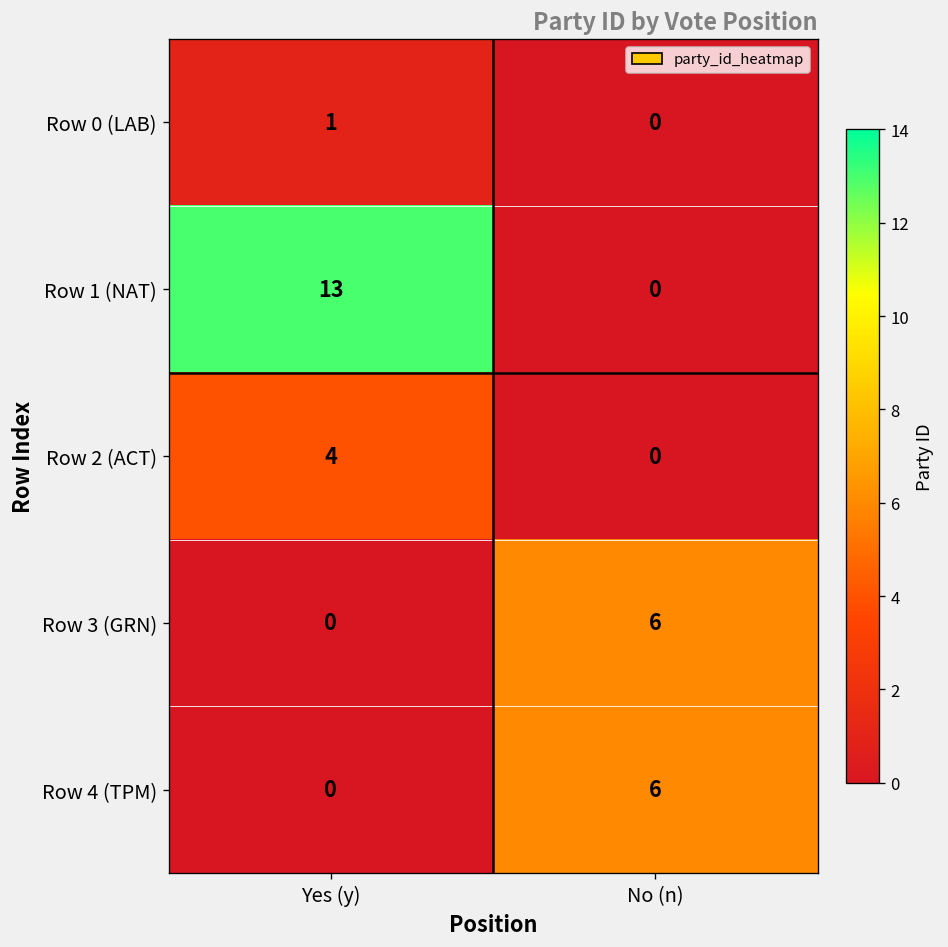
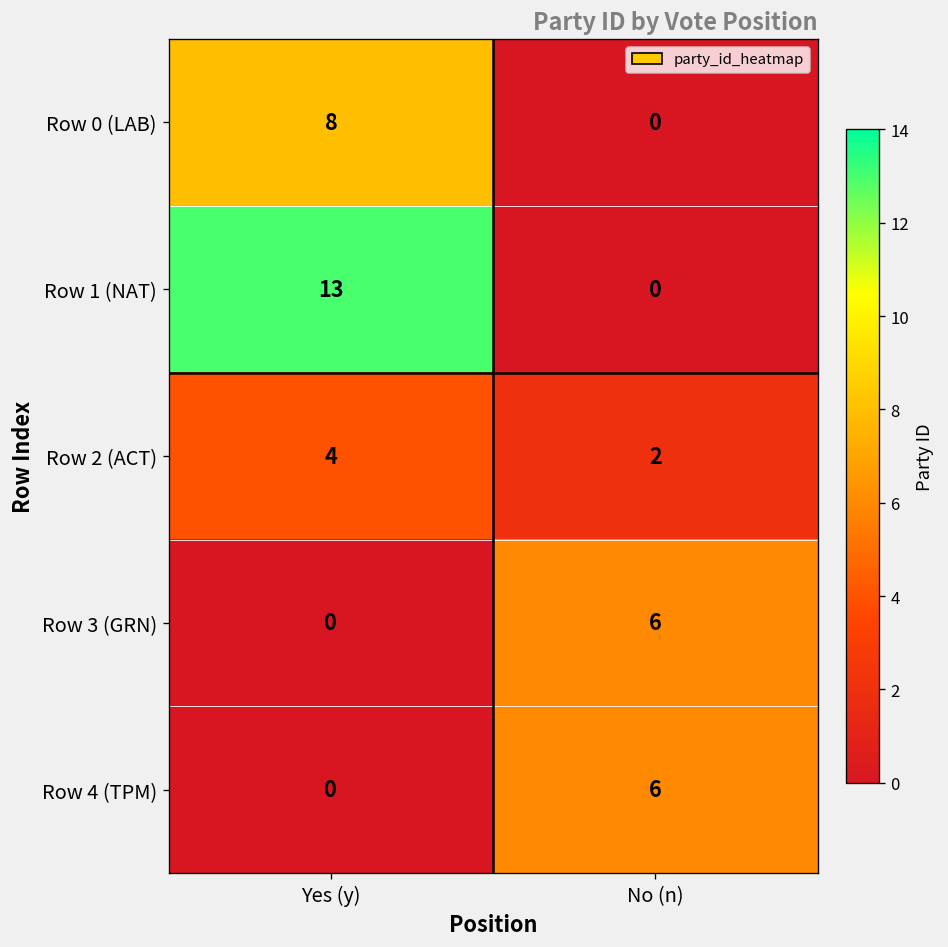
  {
    "Row 0 (LAB)": {
-     "Yes (y)": 1,
+     "Yes (y)": 8,
      "No (n)": 0
    },
    "Row 1 (NAT)": {
      "Yes (y)": 13,
      "No (n)": 0
    },
    "Row 2 (ACT)": {
      "Yes (y)": 4,
-     "No (n)": 0
+     "No (n)": 2
    },
    "Row 3 (GRN)": {
      "Yes (y)": 0,
      "No (n)": 6
    },
    "Row 4 (TPM)": {
      "Yes (y)": 0,
      "No (n)": 6
    }
  }
